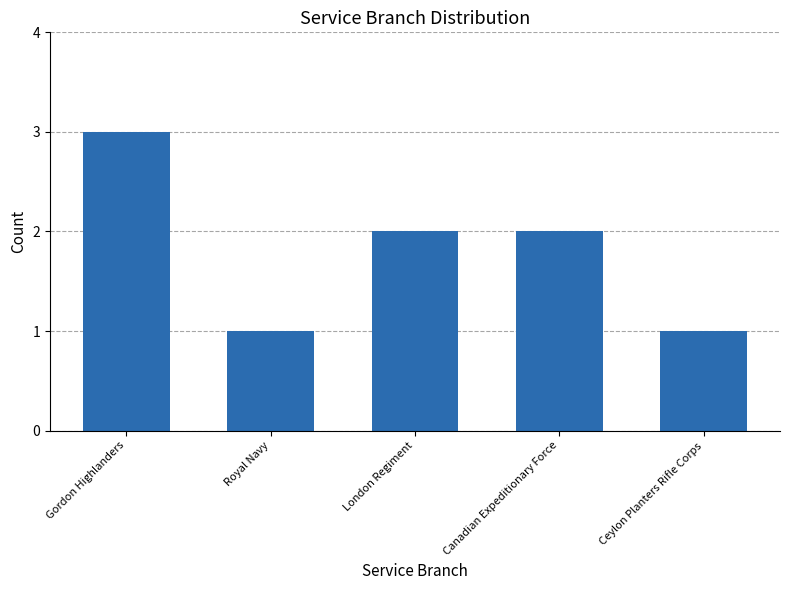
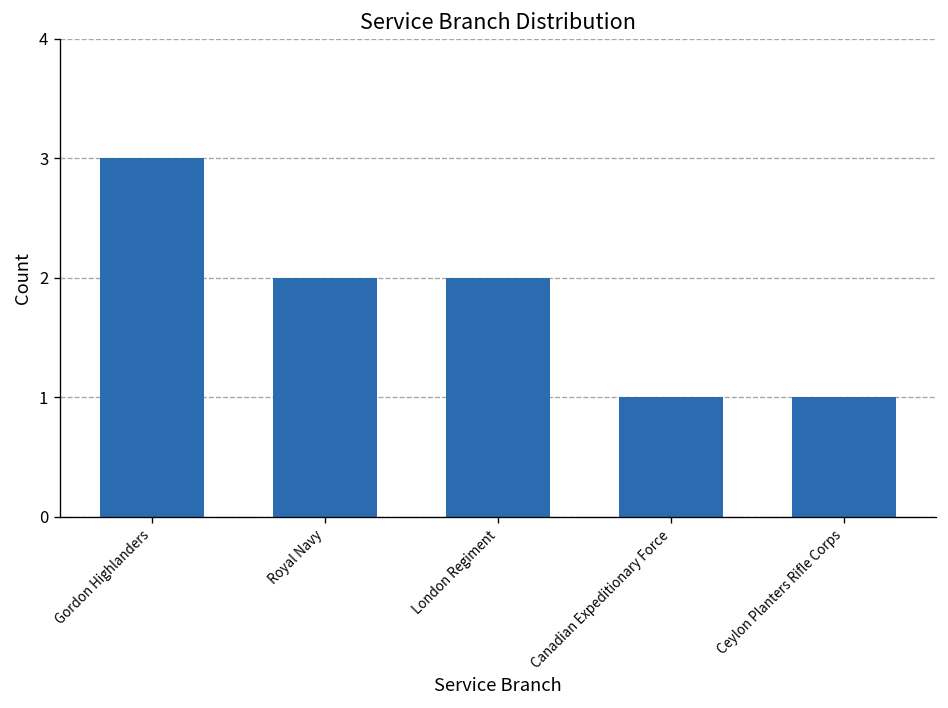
  {
    "Gordon Highlanders": 3,
-   "Royal Navy": 1,
+   "Royal Navy": 2,
    "London Regiment": 2,
-   "Canadian Expeditionary Force": 2,
+   "Canadian Expeditionary Force": 1,
    "Ceylon Planters Rifle Corps": 1
  }
